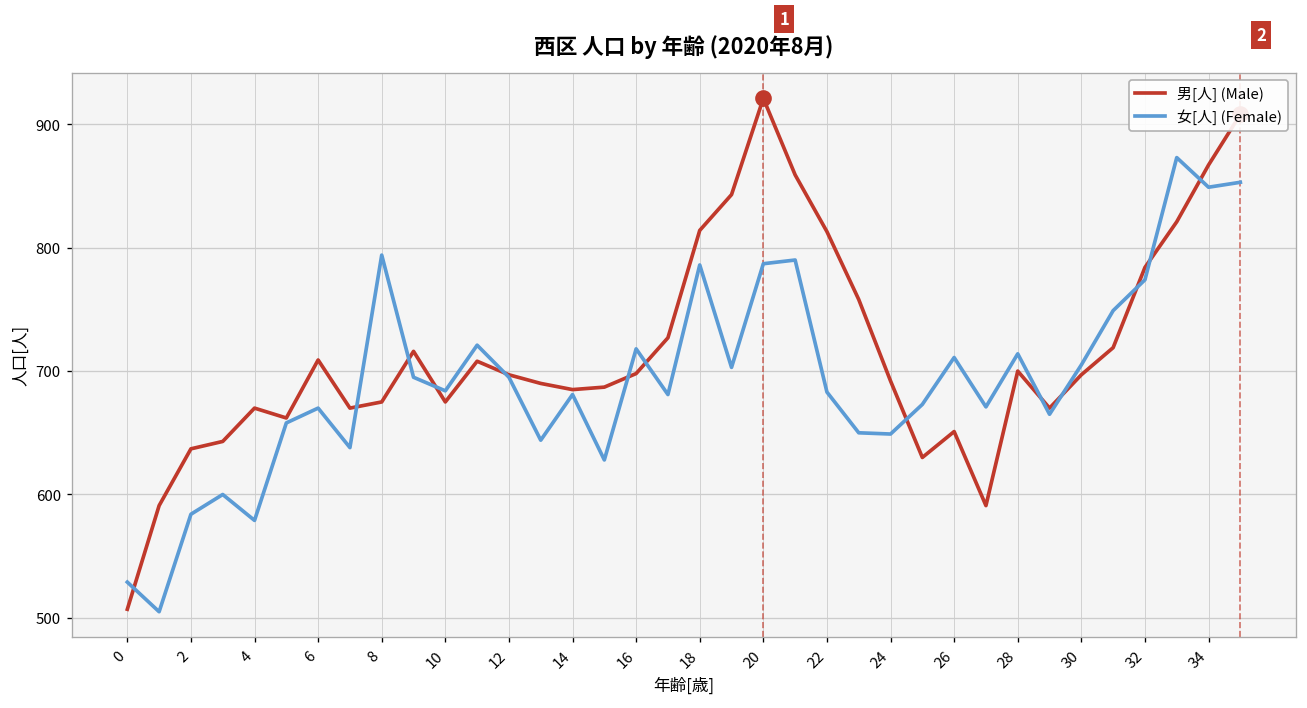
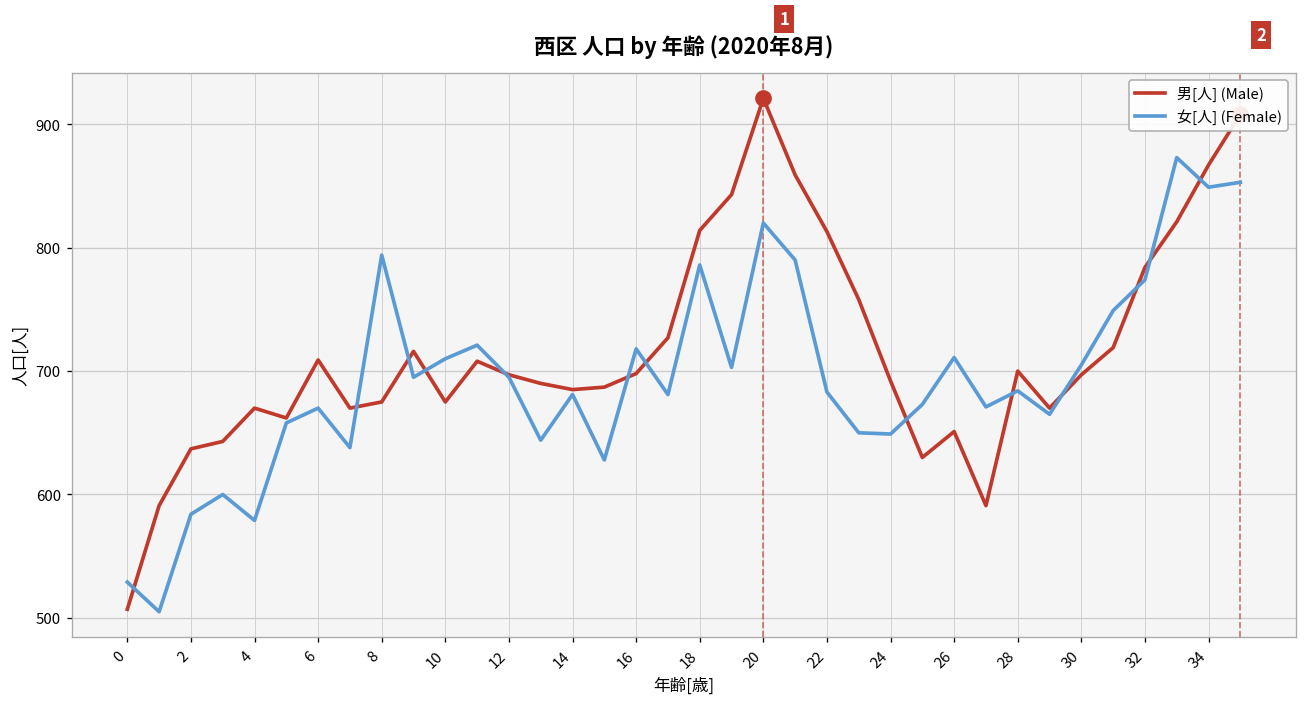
  {
    "女[人] (Female)": {
      "0": 529,
      "2": 584,
      "4": 579,
      "6": 670,
      "8": 794,
-     "10": 684,
+     "10": 710,
      "14": 681,
      "16": 718,
      "18": 786,
-     "20": 787,
+     "20": 820,
      "22": 683,
      "24": 649,
      "26": 711,
-     "28": 714,
+     "28": 684,
      "30": 705,
      "32": 774,
      "34": 849
    }
  }
